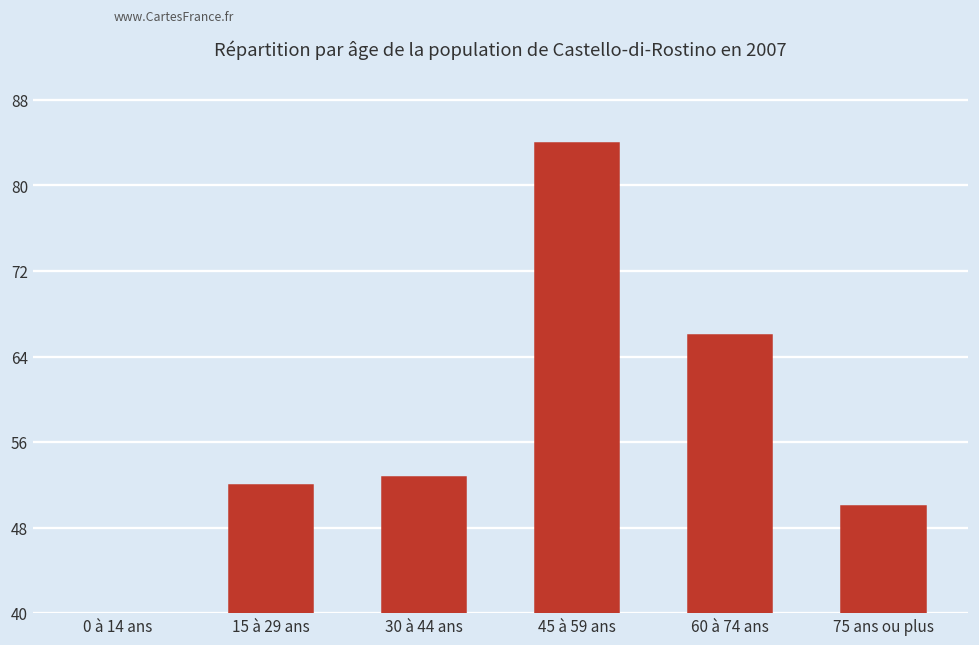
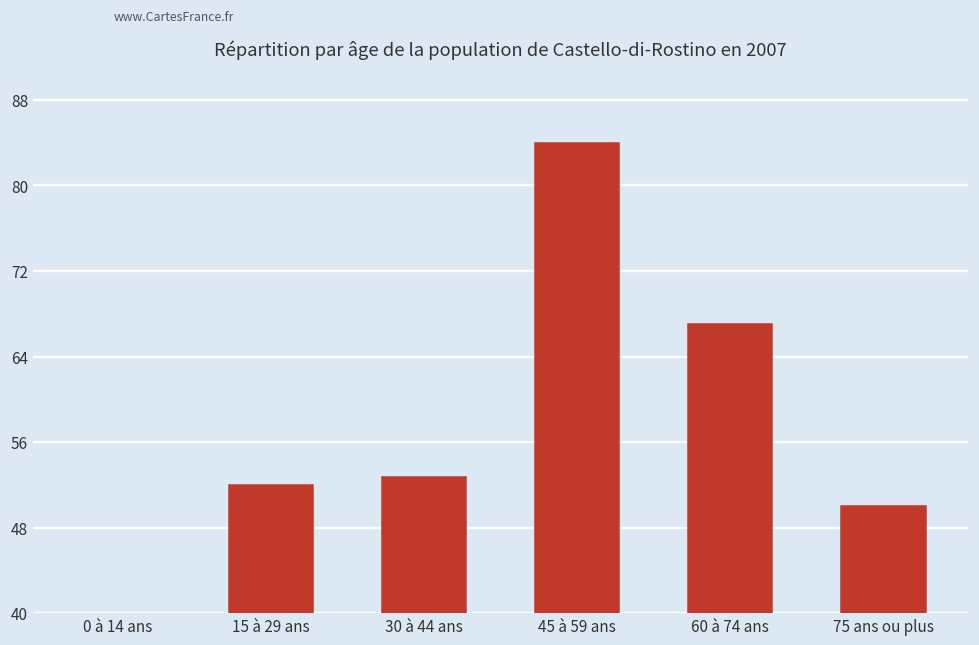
  {
    "15 à 29 ans": 52,
    "30 à 44 ans": 53,
    "45 à 59 ans": 84,
-   "60 à 74 ans": 66,
+   "60 à 74 ans": 67,
    "75 ans ou plus": 50
  }
